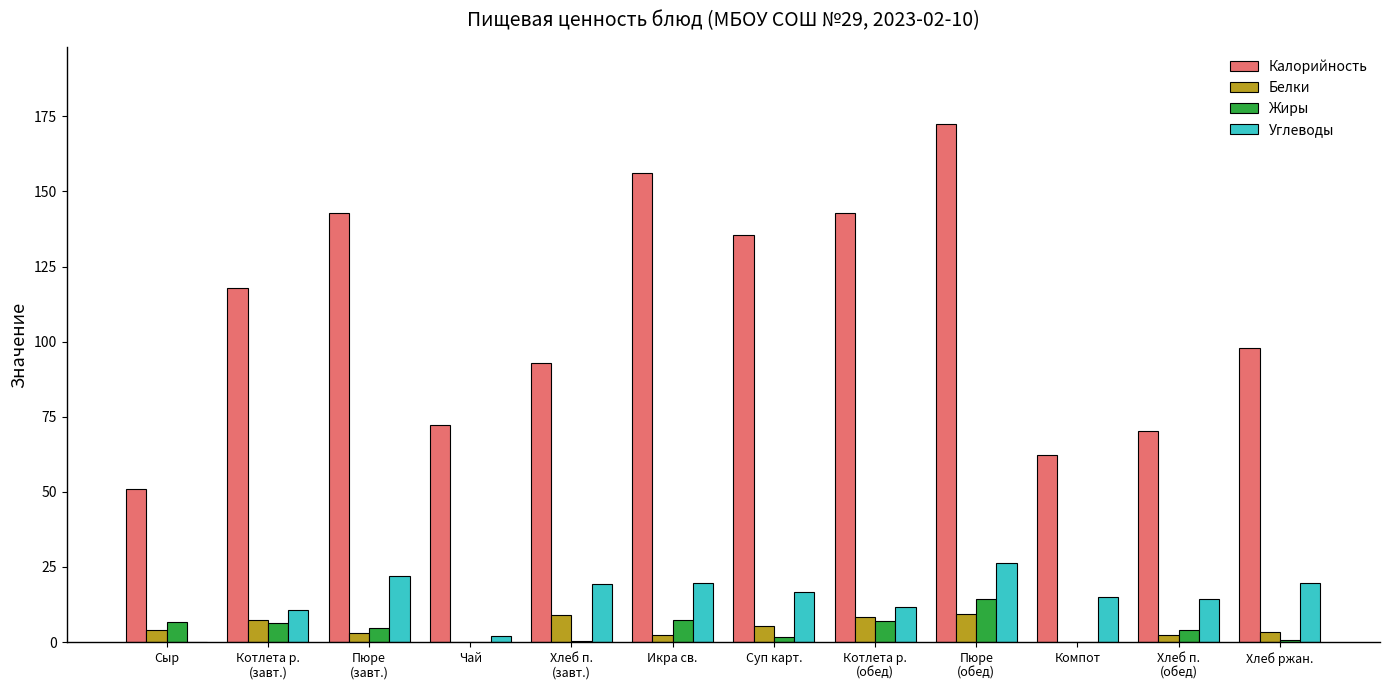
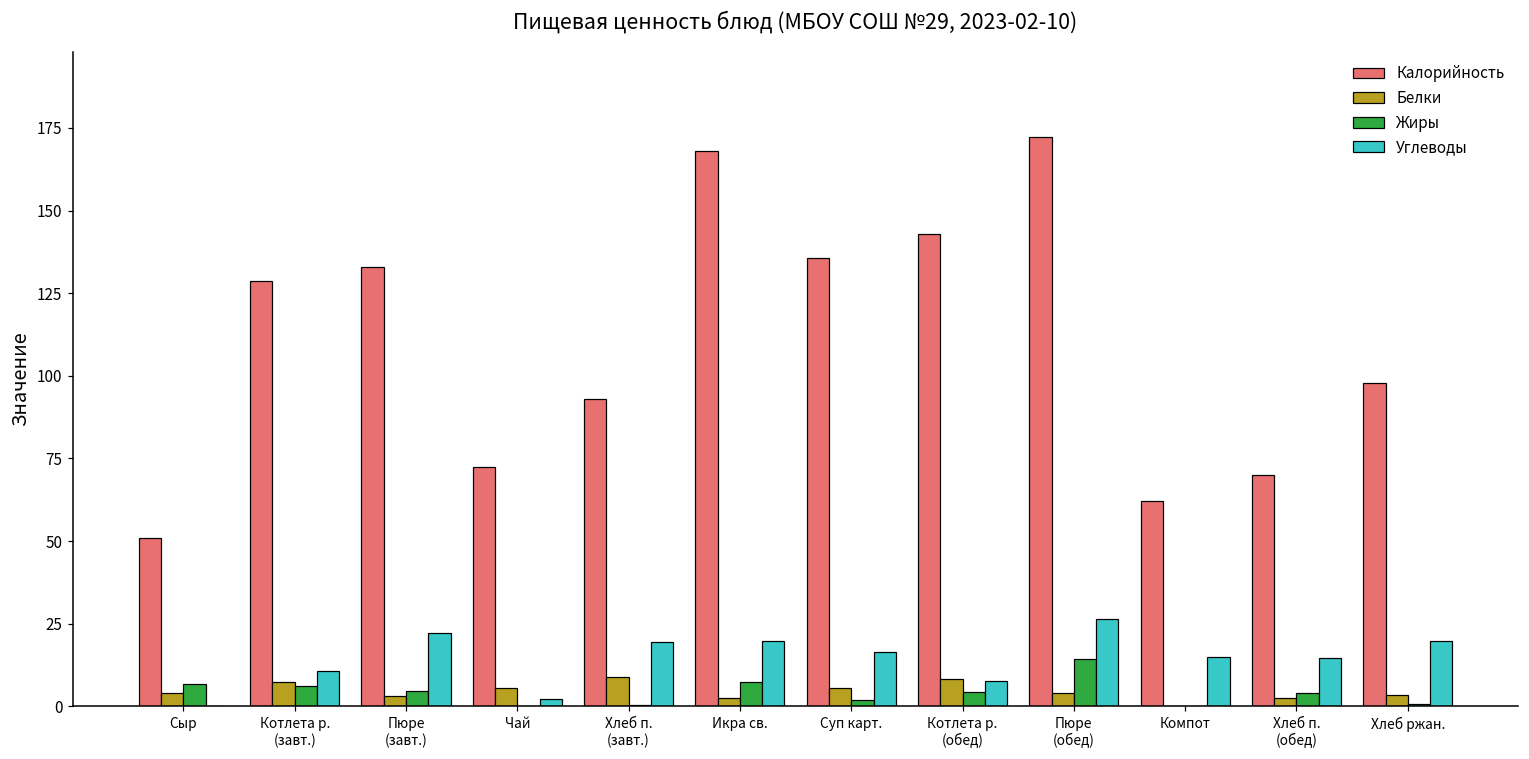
  {
    "Калорийность": {
      "Сыр": 51,
-     "Котлета р. (завт.)": 118,
-     "Пюре (завт.)": 143,
+     "Котлета р. (завт.)": 129,
+     "Пюре (завт.)": 133,
      "Чай": 72,
      "Хлеб п. (завт.)": 93,
-     "Икра св.": 156,
+     "Икра св.": 168,
      "Суп карт.": 136,
      "Котлета р. (обед)": 143,
      "Пюре (обед)": 172,
      "Компот": 62,
      "Хлеб п. (обед)": 70,
      "Хлеб ржан.": 98
    },
    "Белки": {
      "Сыр": 4,
      "Котлета р. (завт.)": 8,
      "Пюре (завт.)": 3,
-     "Чай": 0,
+     "Чай": 6,
      "Хлеб п. (завт.)": 9,
      "Икра св.": 2,
      "Суп карт.": 6,
      "Котлета р. (обед)": 8,
-     "Пюре (обед)": 9,
+     "Пюре (обед)": 4,
      "Хлеб п. (обед)": 2,
      "Хлеб ржан.": 3
    },
    "Жиры": {
      "Сыр": 7,
      "Котлета р. (завт.)": 6,
      "Пюре (завт.)": 5,
      "Икра св.": 8,
      "Суп карт.": 2,
-     "Котлета р. (обед)": 7,
+     "Котлета р. (обед)": 4,
      "Пюре (обед)": 14,
      "Хлеб п. (обед)": 4
    },
    "Углеводы": {
      "Сыр": 0,
      "Котлета р. (завт.)": 11,
      "Пюре (завт.)": 22,
      "Чай": 2,
      "Хлеб п. (завт.)": 19,
      "Икра св.": 20,
      "Суп карт.": 17,
-     "Котлета р. (обед)": 12,
+     "Котлета р. (обед)": 8,
      "Пюре (обед)": 26,
      "Компот": 15,
      "Хлеб п. (обед)": 14,
      "Хлеб ржан.": 20
    }
  }
